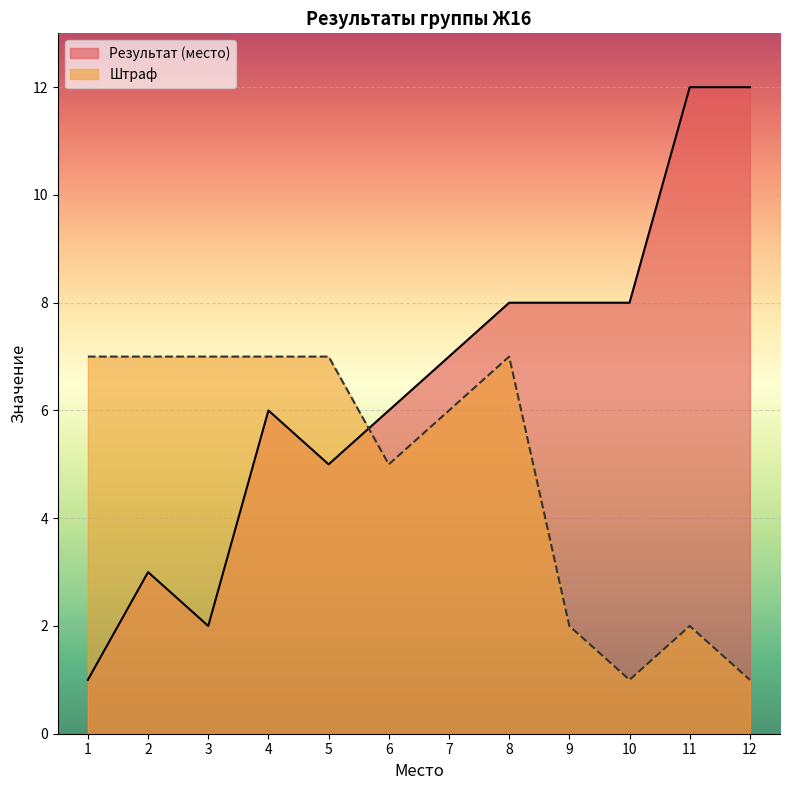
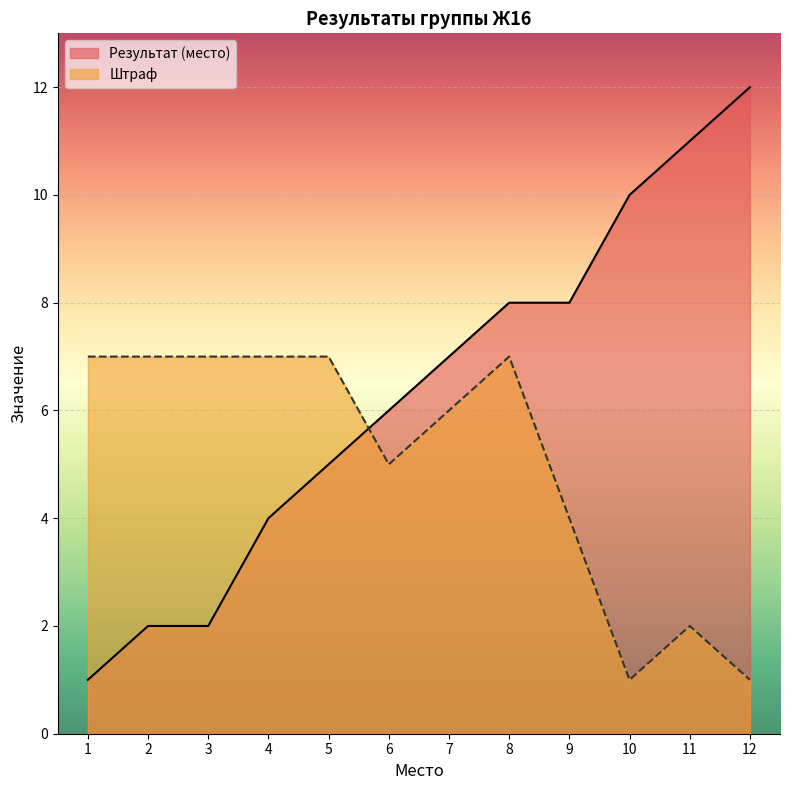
  {
    "Результат (место)": {
      "1": 1,
-     "2": 3,
+     "2": 2,
      "3": 2,
-     "4": 6,
+     "4": 4,
      "5": 5,
      "6": 6,
      "7": 7,
      "8": 8,
      "9": 8,
-     "10": 8,
-     "11": 12,
+     "10": 10,
+     "11": 11,
      "12": 12
    },
    "Штраф": {
      "1": 7,
      "2": 7,
      "3": 7,
      "4": 7,
      "5": 7,
      "6": 5,
      "7": 6,
      "8": 7,
-     "9": 2,
+     "9": 4,
      "10": 1,
      "11": 2,
      "12": 1
    }
  }
